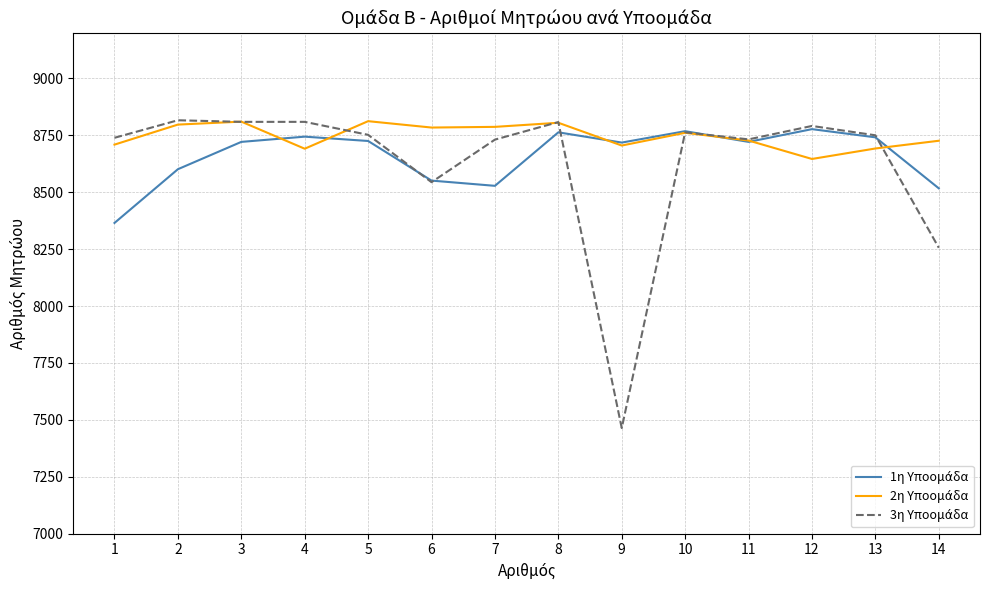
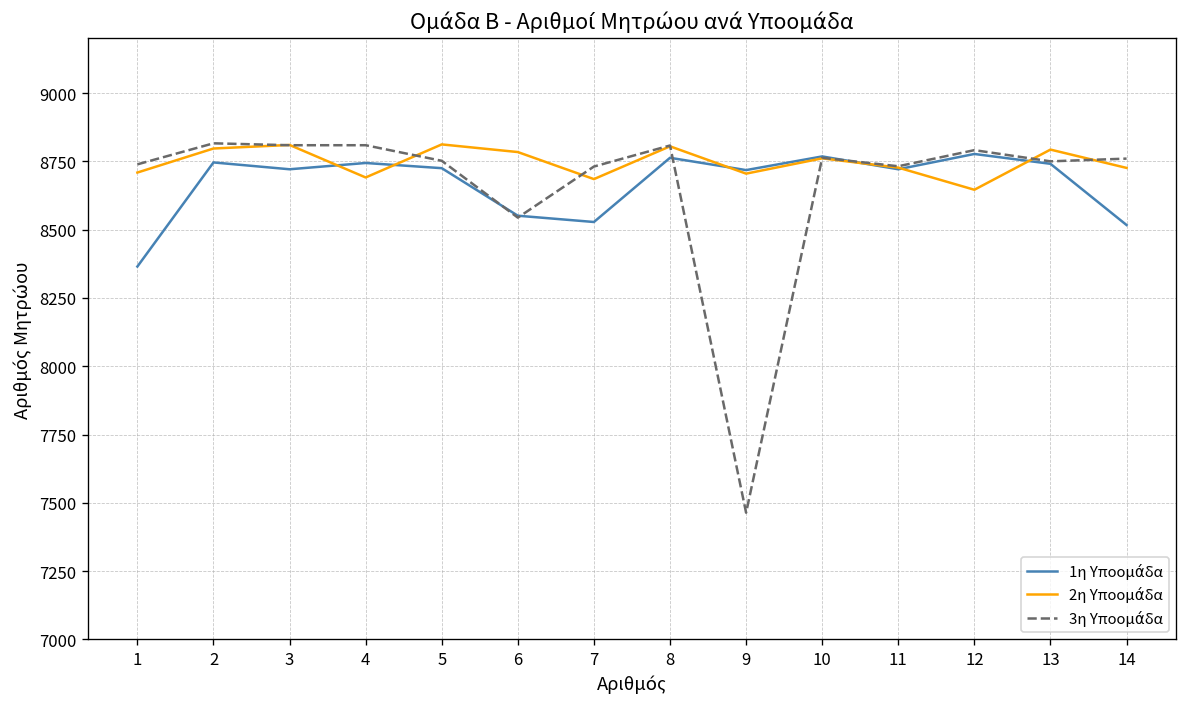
  {
    "1η Υποομάδα": {
      "1": 8370,
-     "2": 8600,
+     "2": 8750,
      "3": 8720,
      "4": 8740,
      "5": 8730,
      "7": 8530,
      "8": 8760,
      "9": 8720,
      "12": 8780,
      "14": 8520
    },
    "2η Υποομάδα": {
      "1": 8710,
      "2": 8800,
      "4": 8690,
      "5": 8810,
      "6": 8780,
-     "7": 8790,
+     "7": 8690,
      "9": 8710,
      "12": 8650,
-     "13": 8690,
+     "13": 8790,
      "14": 8730
    },
    "3η Υποομάδα": {
      "1": 8740,
      "2": 8820,
      "4": 8810,
      "5": 8750,
      "7": 8730,
      "9": 7460,
      "12": 8790,
-     "14": 8260
+     "14": 8760
    }
  }
